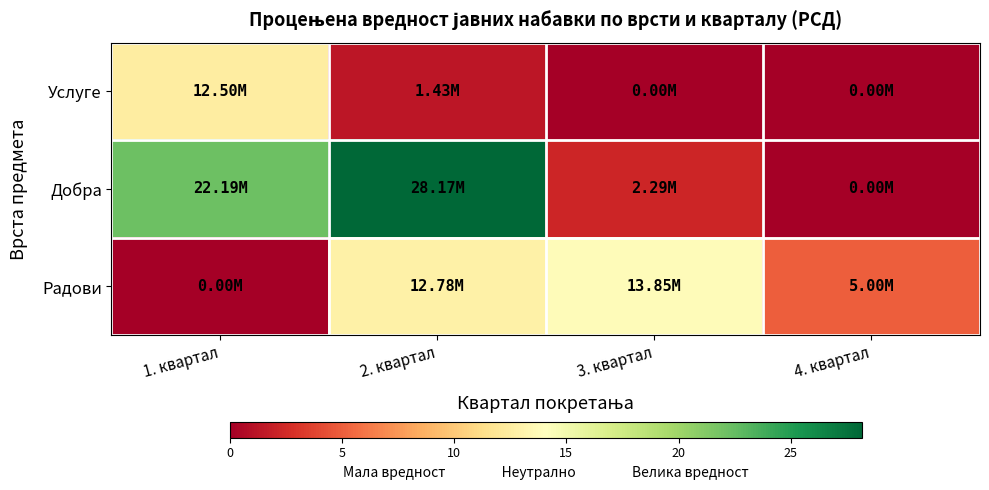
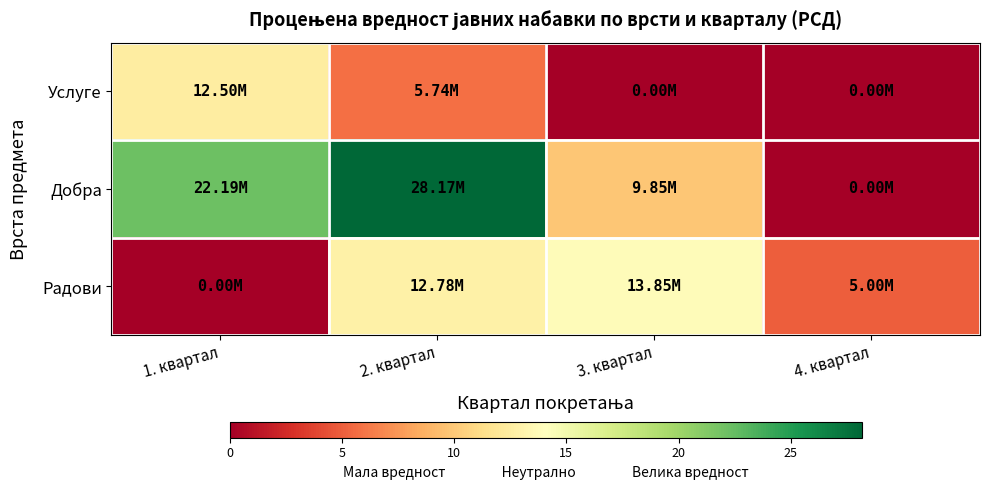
  {
    "Услуге": {
      "1. квартал": "12.50M",
-     "2. квартал": "1.43M",
+     "2. квартал": "5.74M",
      "3. квартал": "0.00M",
      "4. квартал": "0.00M"
    },
    "Добра": {
      "1. квартал": "22.19M",
      "2. квартал": "28.17M",
-     "3. квартал": "2.29M",
+     "3. квартал": "9.85M",
      "4. квартал": "0.00M"
    },
    "Радови": {
      "1. квартал": "0.00M",
      "2. квартал": "12.78M",
      "3. квартал": "13.85M",
      "4. квартал": "5.00M"
    }
  }
